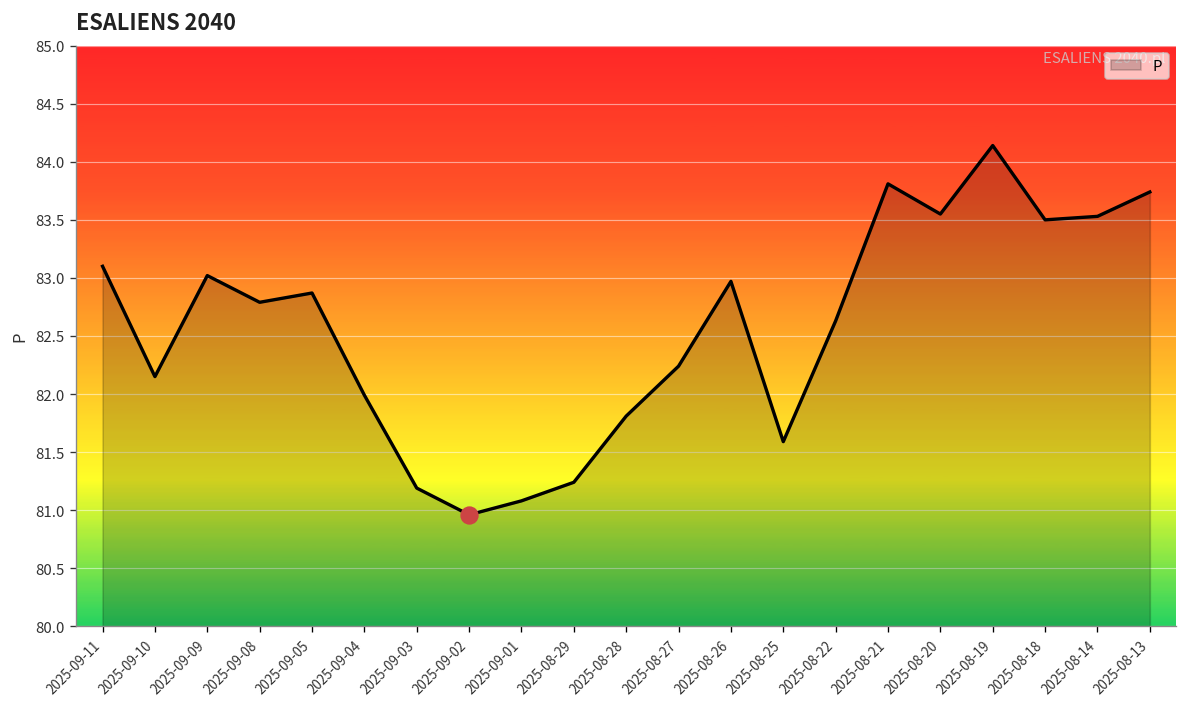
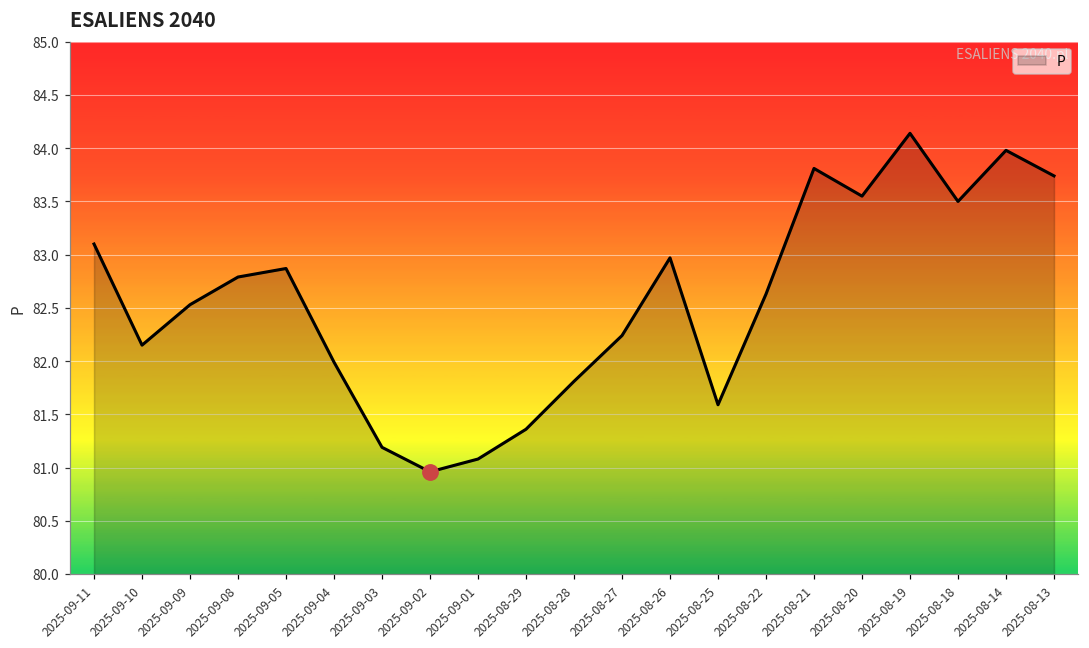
  {
    "P": {
      "2025-09-11": 83.1,
      "2025-09-10": 82.2,
-     "2025-09-09": 83.0,
+     "2025-09-09": 82.5,
      "2025-09-08": 82.8,
      "2025-09-05": 82.9,
      "2025-09-04": 82.0,
      "2025-09-03": 81.2,
      "2025-09-01": 81.1,
-     "2025-08-29": 81.2,
+     "2025-08-29": 81.4,
      "2025-08-28": 81.8,
      "2025-08-27": 82.2,
      "2025-08-26": 83.0,
      "2025-08-25": 81.6,
      "2025-08-22": 82.6,
      "2025-08-21": 83.8,
      "2025-08-20": 83.6,
      "2025-08-19": 84.1,
      "2025-08-18": 83.5,
-     "2025-08-14": 83.5,
+     "2025-08-14": 84.0,
      "2025-08-13": 83.7
    }
  }
